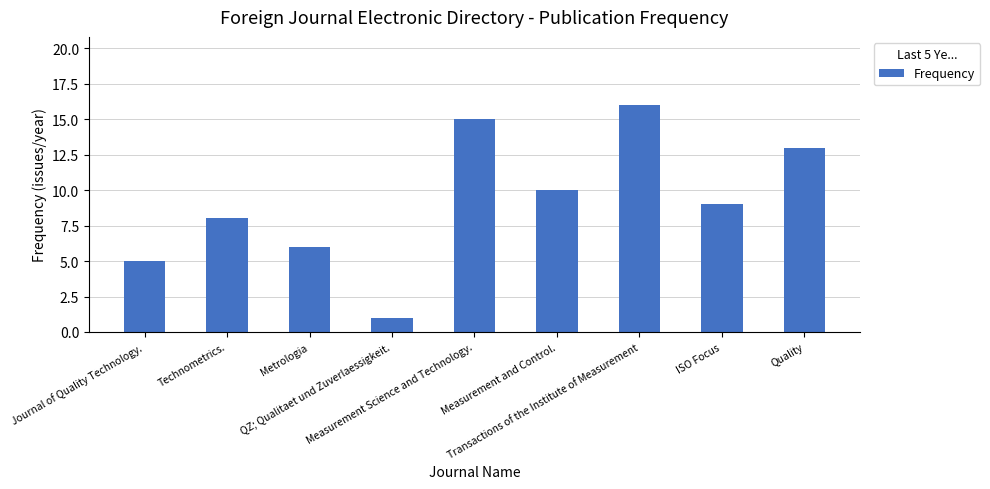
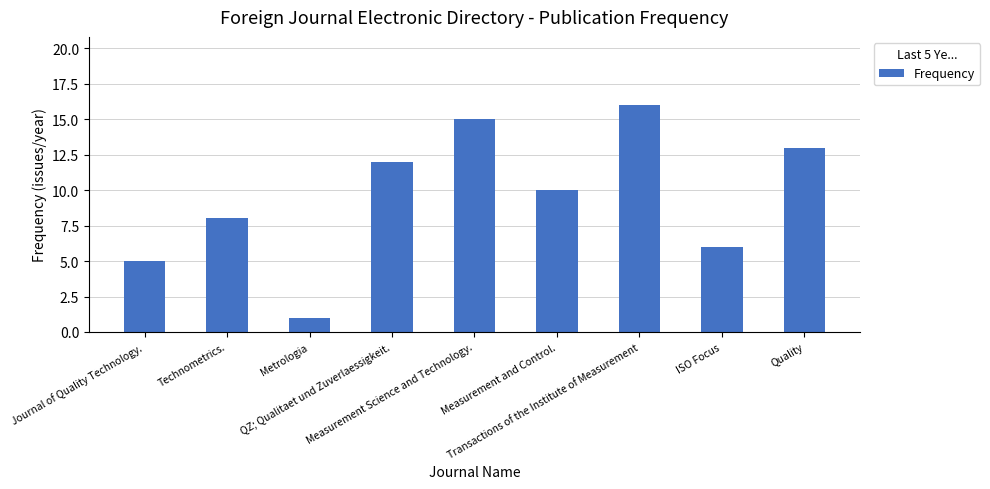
  {
    "Journal of Quality Technology.": 5,
    "Technometrics.": 8,
-   "Metrologia": 6,
-   "QZ; Qualitaet und Zuverlaessigkeit.": 1,
+   "Metrologia": 1,
+   "QZ; Qualitaet und Zuverlaessigkeit.": 12,
    "Measurement Science and Technology.": 15,
    "Measurement and Control.": 10,
    "Transactions of the Institute of Measurement": 16,
-   "ISO Focus": 9,
+   "ISO Focus": 6,
    "Quality": 13
  }
